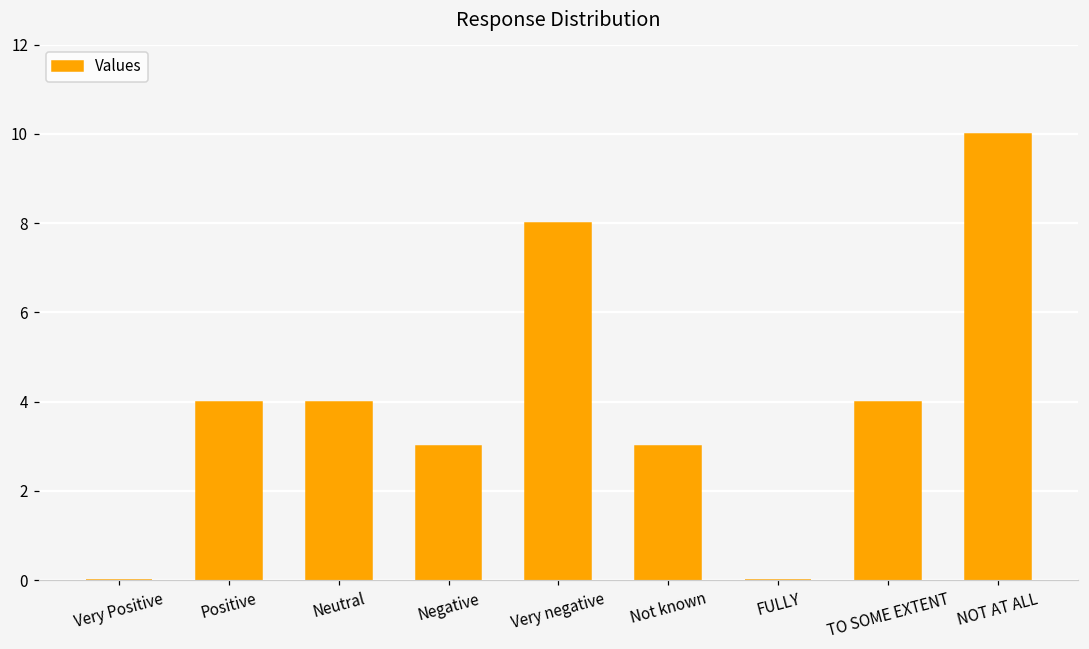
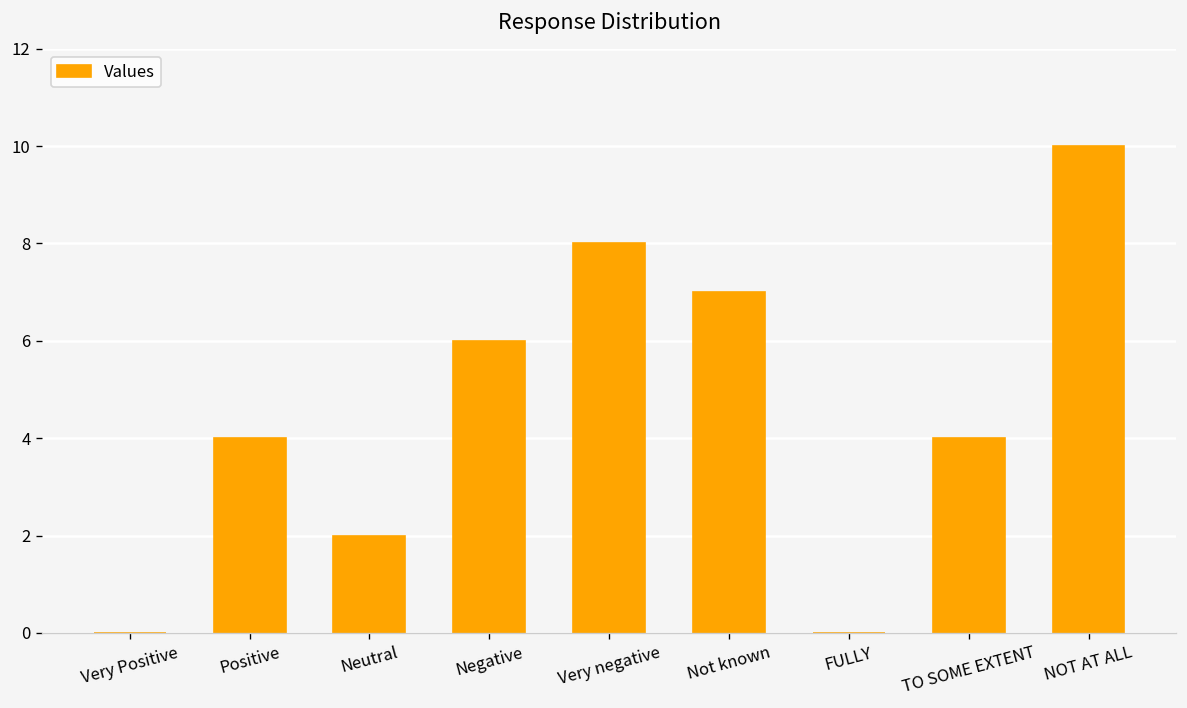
  {
    "Very Positive": 0,
    "Positive": 4,
-   "Neutral": 4,
-   "Negative": 3,
+   "Neutral": 2,
+   "Negative": 6,
    "Very negative": 8,
-   "Not known": 3,
+   "Not known": 7,
    "FULLY": 0,
    "TO SOME EXTENT": 4,
    "NOT AT ALL": 10
  }
